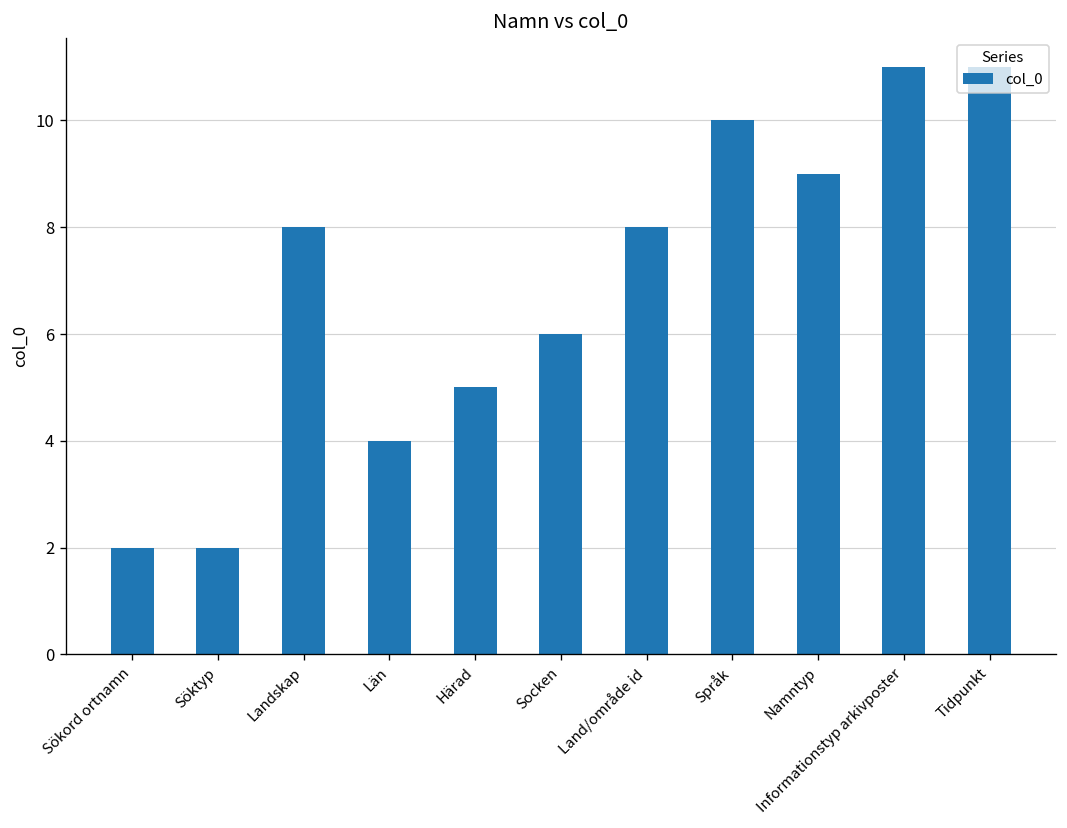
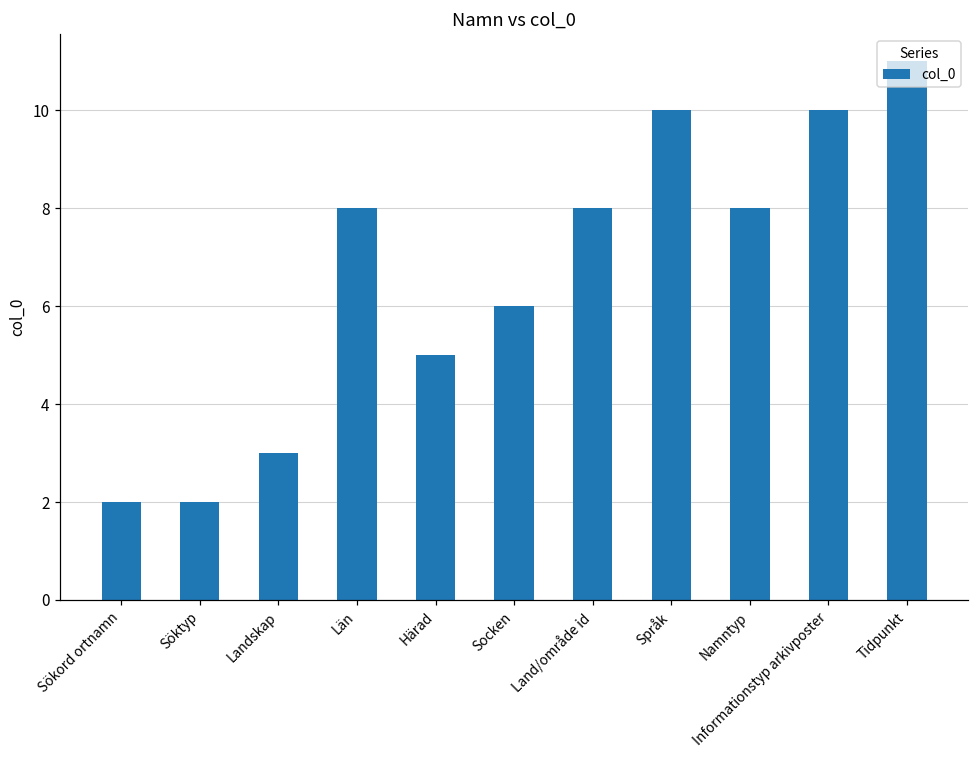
  {
    "Sökord ortnamn": 2,
    "Söktyp": 2,
-   "Landskap": 8,
-   "Län": 4,
+   "Landskap": 3,
+   "Län": 8,
    "Härad": 5,
    "Socken": 6,
    "Land/område id": 8,
    "Språk": 10,
-   "Namntyp": 9,
-   "Informationstyp arkivposter": 11
+   "Namntyp": 8,
+   "Informationstyp arkivposter": 10
  }
